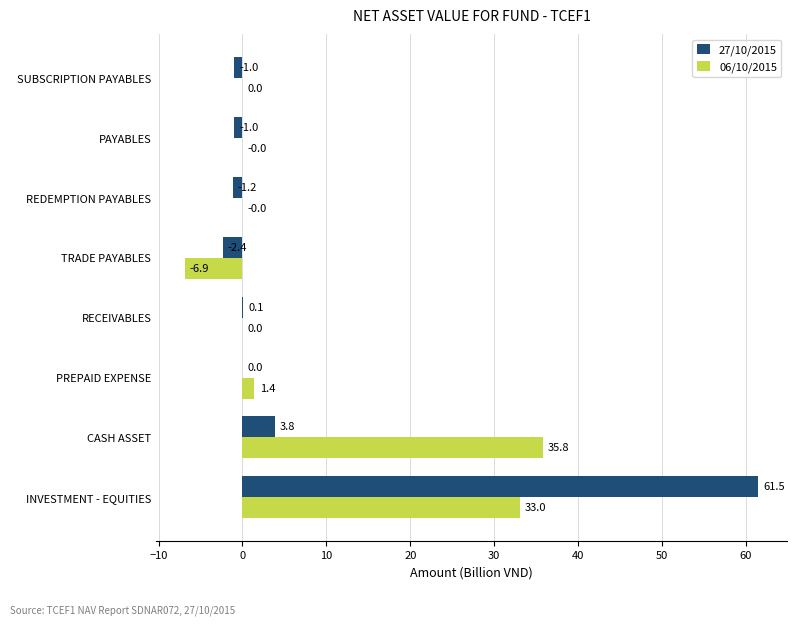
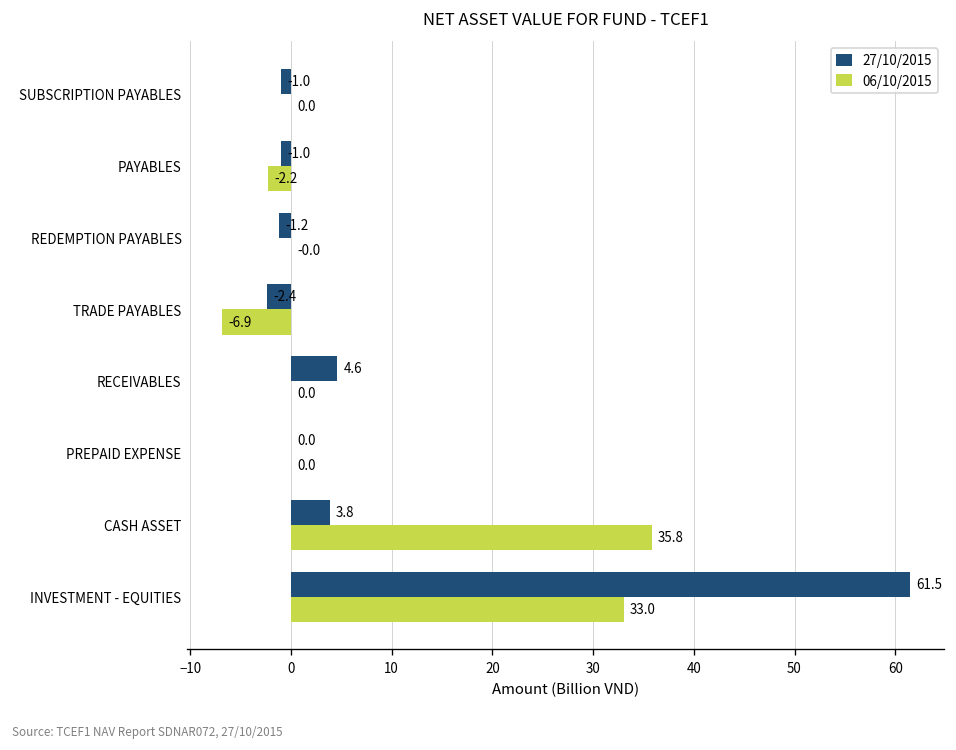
  {
    "27/10/2015": {
      "SUBSCRIPTION PAYABLES": -1.0,
      "PAYABLES": -1.0,
      "REDEMPTION PAYABLES": -1.2,
      "TRADE PAYABLES": -2.4,
-     "RECEIVABLES": 0.1,
+     "RECEIVABLES": 4.6,
      "PREPAID EXPENSE": 0.0,
      "CASH ASSET": 3.8,
      "INVESTMENT - EQUITIES": 61.5
    },
    "06/10/2015": {
      "SUBSCRIPTION PAYABLES": 0.0,
-     "PAYABLES": -0.0,
+     "PAYABLES": -2.2,
      "REDEMPTION PAYABLES": -0.0,
      "TRADE PAYABLES": -6.9,
      "RECEIVABLES": 0.0,
-     "PREPAID EXPENSE": 1.4,
+     "PREPAID EXPENSE": 0.0,
      "CASH ASSET": 35.8,
      "INVESTMENT - EQUITIES": 33.0
    }
  }
